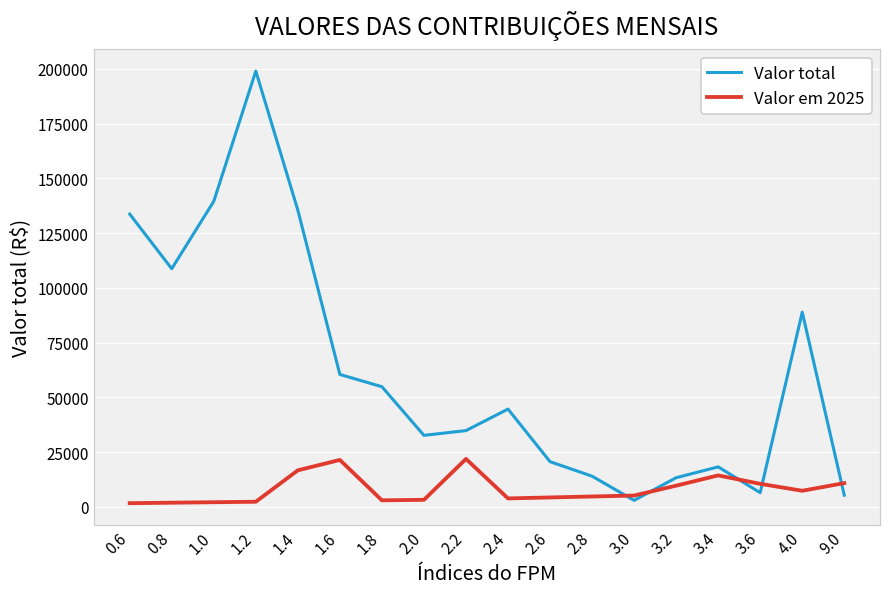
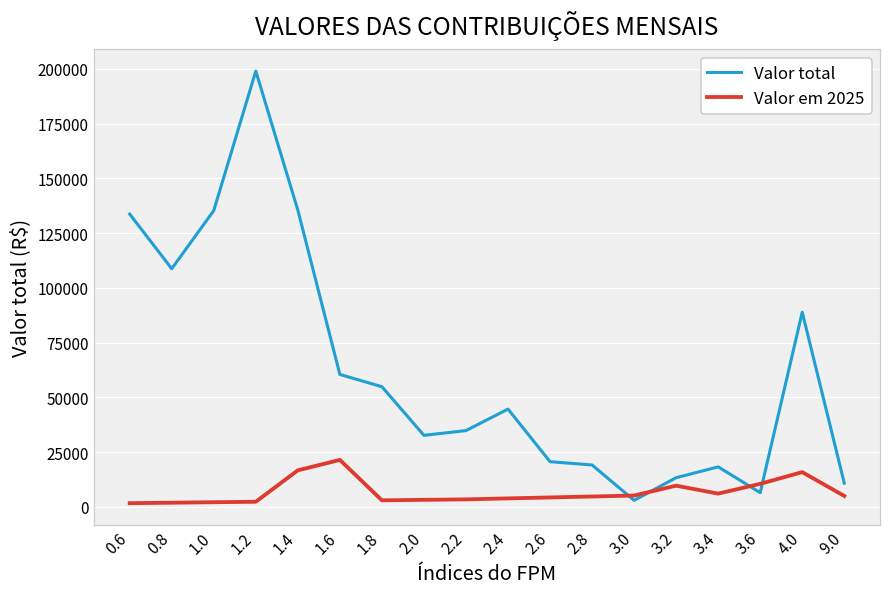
  {
    "Valor total": {
      "0.6": 134000,
      "0.8": 109000,
-     "1.0": 140000,
+     "1.0": 135000,
      "1.2": 199000,
      "1.4": 135000,
      "1.6": 60000,
      "1.8": 55000,
      "2.0": 33000,
      "2.2": 35000,
      "2.4": 45000,
      "2.6": 21000,
-     "2.8": 14000,
+     "2.8": 19000,
      "3.0": 3000,
      "3.2": 13000,
      "3.4": 18000,
      "3.6": 7000,
      "4.0": 89000,
-     "9.0": 5000
+     "9.0": 11000
    },
    "Valor em 2025": {
      "0.6": 2000,
      "0.8": 2000,
      "1.0": 2000,
      "1.2": 2000,
      "1.4": 17000,
      "1.6": 21000,
      "1.8": 3000,
      "2.0": 3000,
-     "2.2": 22000,
+     "2.2": 3000,
      "2.4": 4000,
      "2.6": 4000,
      "2.8": 5000,
      "3.0": 5000,
      "3.2": 10000,
-     "3.4": 14000,
+     "3.4": 6000,
      "3.6": 11000,
-     "4.0": 7000,
-     "9.0": 11000
+     "4.0": 16000,
+     "9.0": 5000
    }
  }
